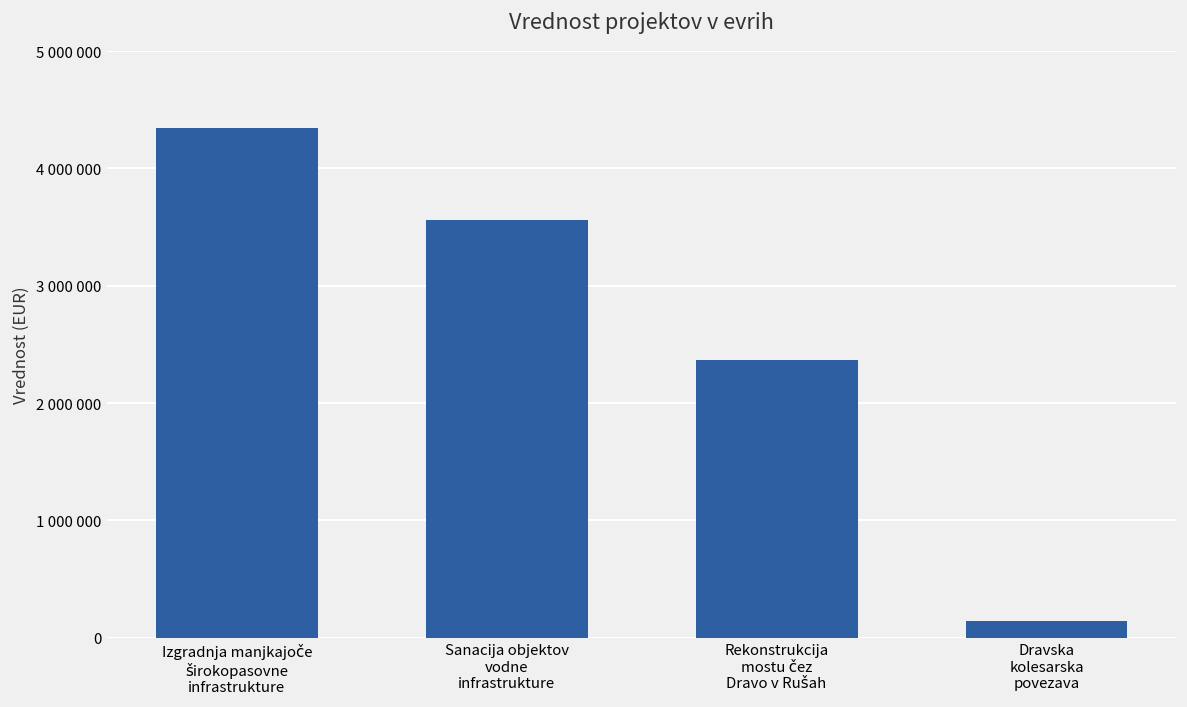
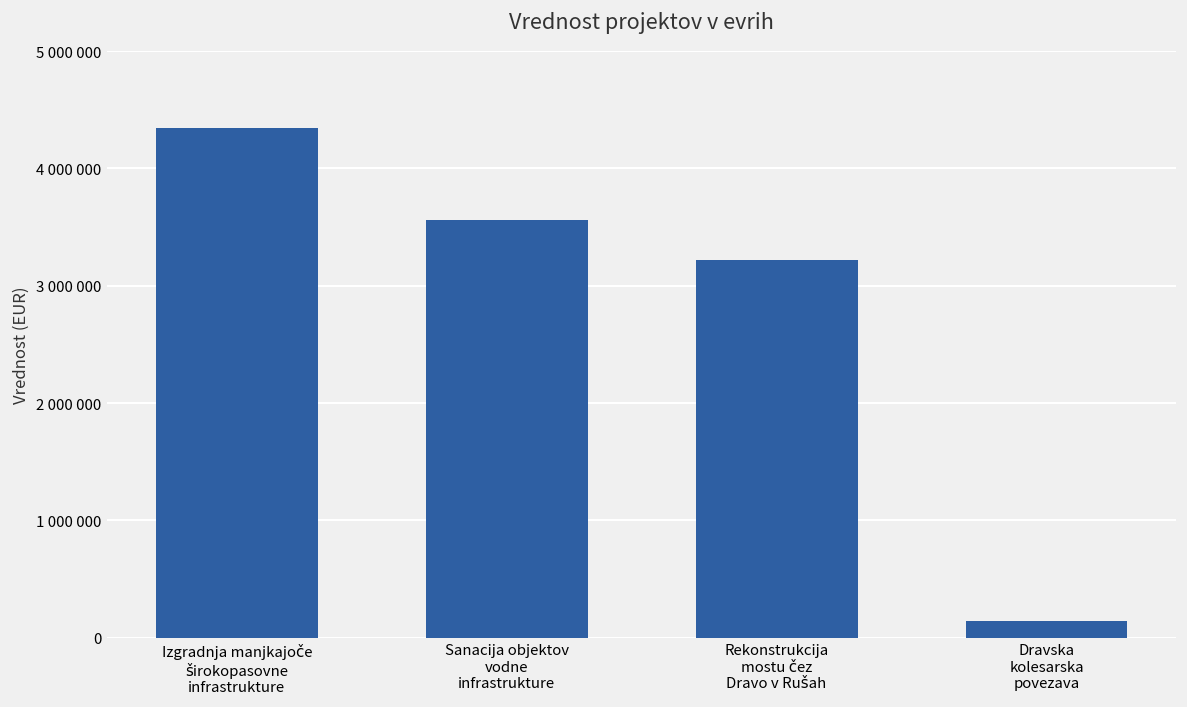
  {
    "Izgradnja manjkajoče širokopasovne infrastrukture": 4300000,
    "Sanacija objektov vodne infrastrukture": 3600000,
-   "Rekonstrukcija mostu čez Dravo v Rušah": 2400000,
+   "Rekonstrukcija mostu čez Dravo v Rušah": 3200000,
    "Dravska kolesarska povezava": 100000
  }
